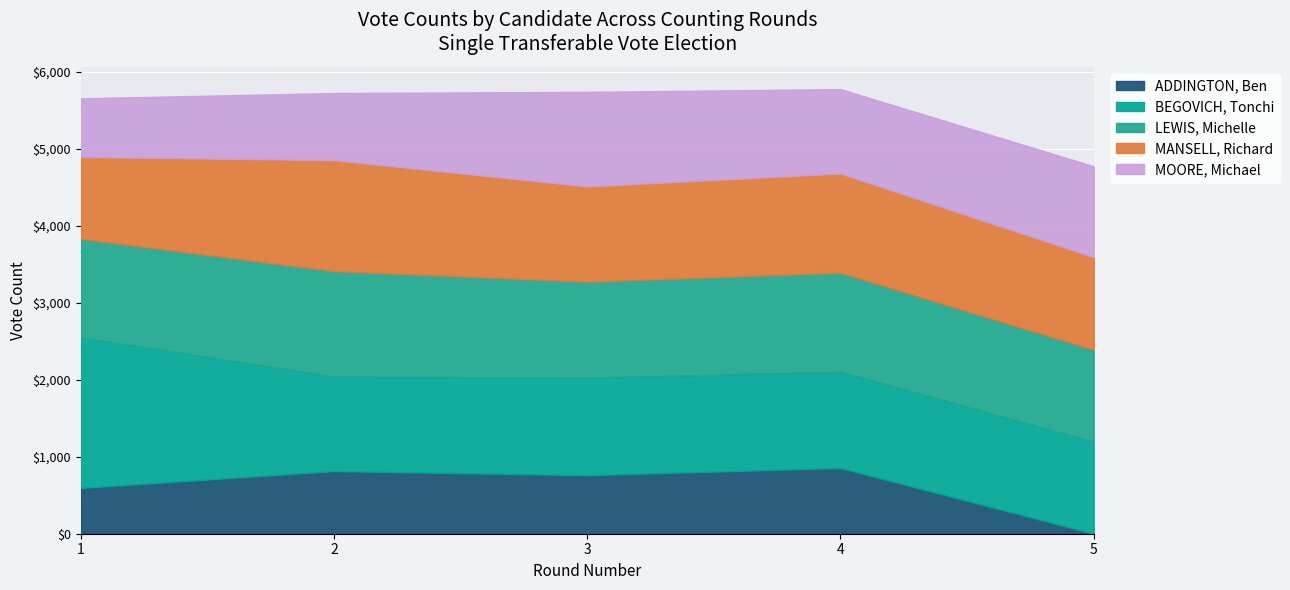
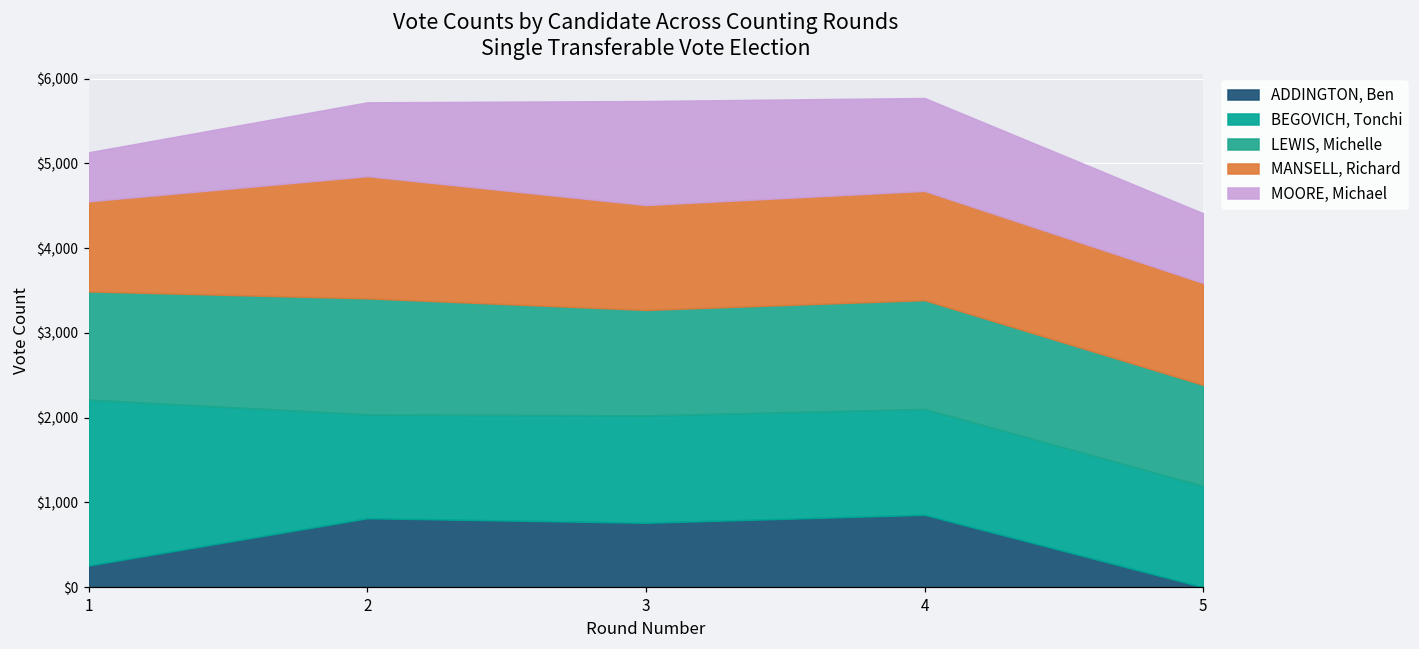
  {
    "ADDINGTON, Ben": {
-     "1": "$600",
+     "1": "$300",
      "2": "$800",
      "3": "$800",
      "4": "$900",
      "5": "$0"
    },
    "MANSELL, Richard": {
      "1": "$1,100",
      "2": "$1,400",
      "3": "$1,200",
      "4": "$1,300",
      "5": "$1,200"
    },
    "MOORE, Michael": {
-     "1": "$800",
+     "1": "$600",
      "2": "$900",
      "3": "$1,200",
      "4": "$1,100",
-     "5": "$1,200"
+     "5": "$800"
    }
  }
